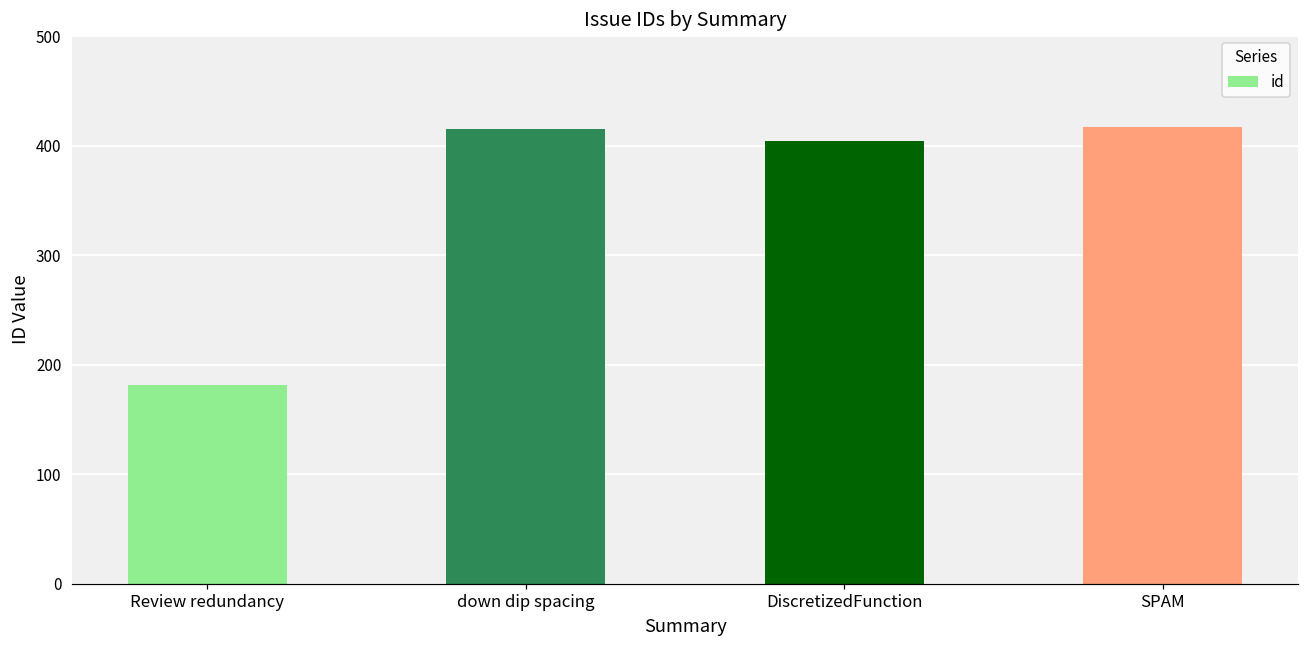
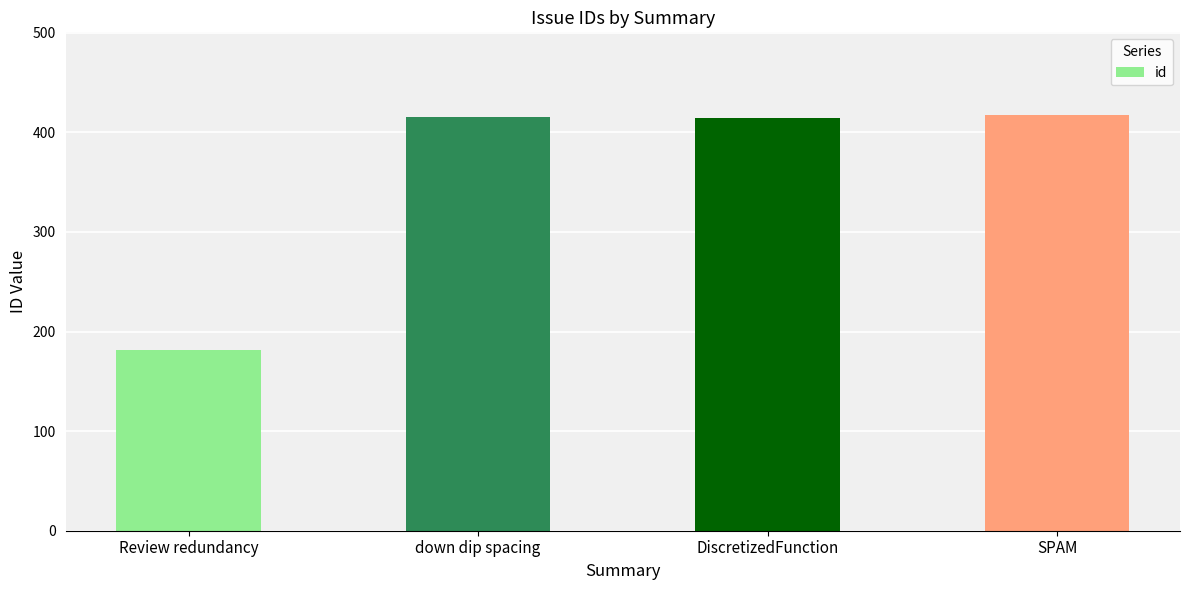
  {
    "Review redundancy": 180,
    "down dip spacing": 420,
-   "DiscretizedFunction": 400,
+   "DiscretizedFunction": 410,
    "SPAM": 420
  }
